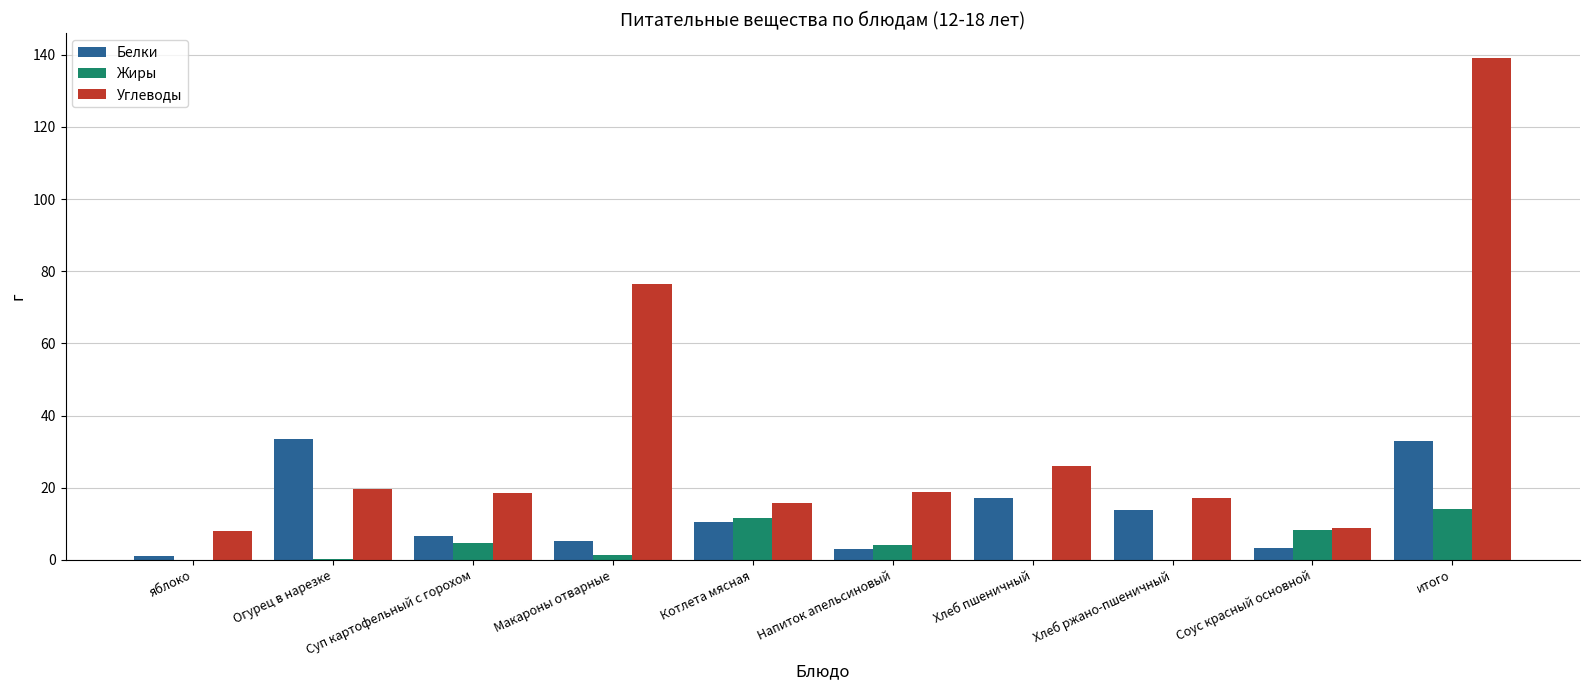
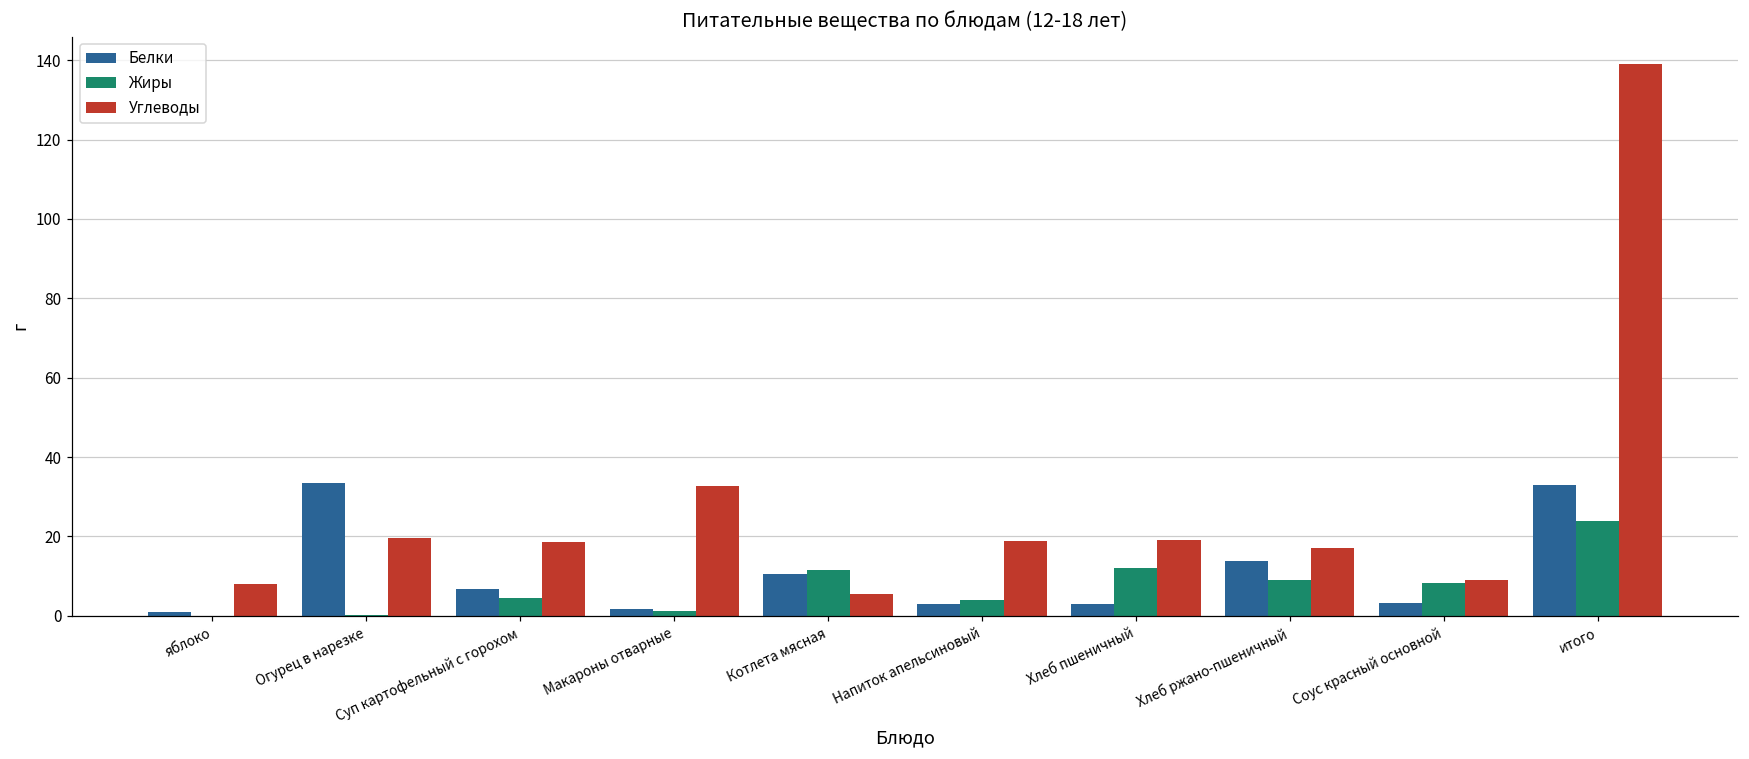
  {
    "Белки": {
      "яблоко": 1,
      "Огурец в нарезке": 34,
      "Суп картофельный с горохом": 7,
-     "Макароны отварные": 5,
+     "Макароны отварные": 2,
      "Котлета мясная": 11,
      "Напиток апельсиновый": 3,
-     "Хлеб пшеничный": 17,
+     "Хлеб пшеничный": 3,
      "Хлеб ржано-пшеничный": 14,
      "Соус красный основной": 3,
      "итого": 33
    },
    "Жиры": {
      "яблоко": 0,
      "Суп картофельный с горохом": 5,
      "Макароны отварные": 1,
      "Котлета мясная": 12,
      "Напиток апельсиновый": 4,
-     "Хлеб пшеничный": 0,
-     "Хлеб ржано-пшеничный": 0,
+     "Хлеб пшеничный": 12,
+     "Хлеб ржано-пшеничный": 9,
      "Соус красный основной": 8,
-     "итого": 14
+     "итого": 24
    },
    "Углеводы": {
      "яблоко": 8,
      "Огурец в нарезке": 20,
      "Суп картофельный с горохом": 19,
-     "Макароны отварные": 77,
-     "Котлета мясная": 16,
+     "Макароны отварные": 33,
+     "Котлета мясная": 5,
      "Напиток апельсиновый": 19,
-     "Хлеб пшеничный": 26,
+     "Хлеб пшеничный": 19,
      "Хлеб ржано-пшеничный": 17,
      "Соус красный основной": 9,
      "итого": 139
    }
  }
